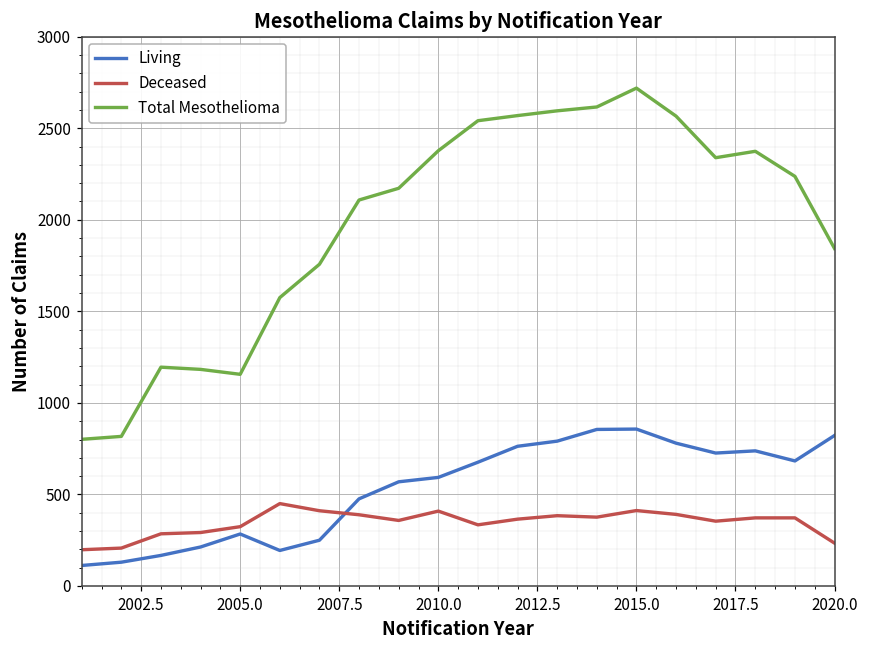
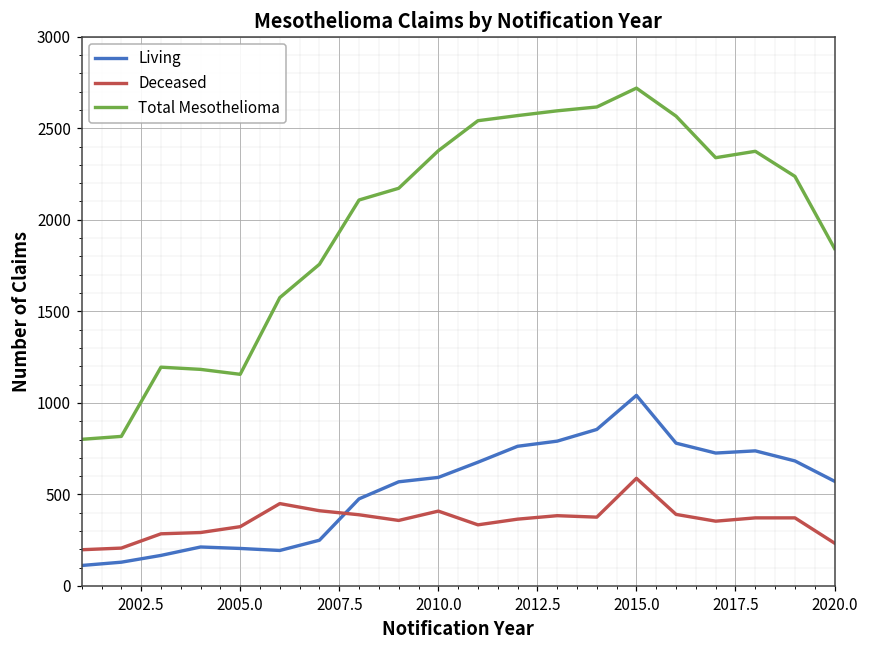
  {
    "Living": {
-     "2005.0": 280,
+     "2005.0": 210,
      "2010.0": 590,
-     "2015.0": 860,
-     "2020.0": 820
+     "2015.0": 1040,
+     "2020.0": 570
    },
    "Deceased": {
      "2005.0": 320,
      "2010.0": 410,
-     "2015.0": 410,
+     "2015.0": 590,
      "2020.0": 230
    },
    "Total Mesothelioma": {
      "2005.0": 1160,
      "2010.0": 2380,
      "2015.0": 2720,
      "2020.0": 1840
    }
  }
